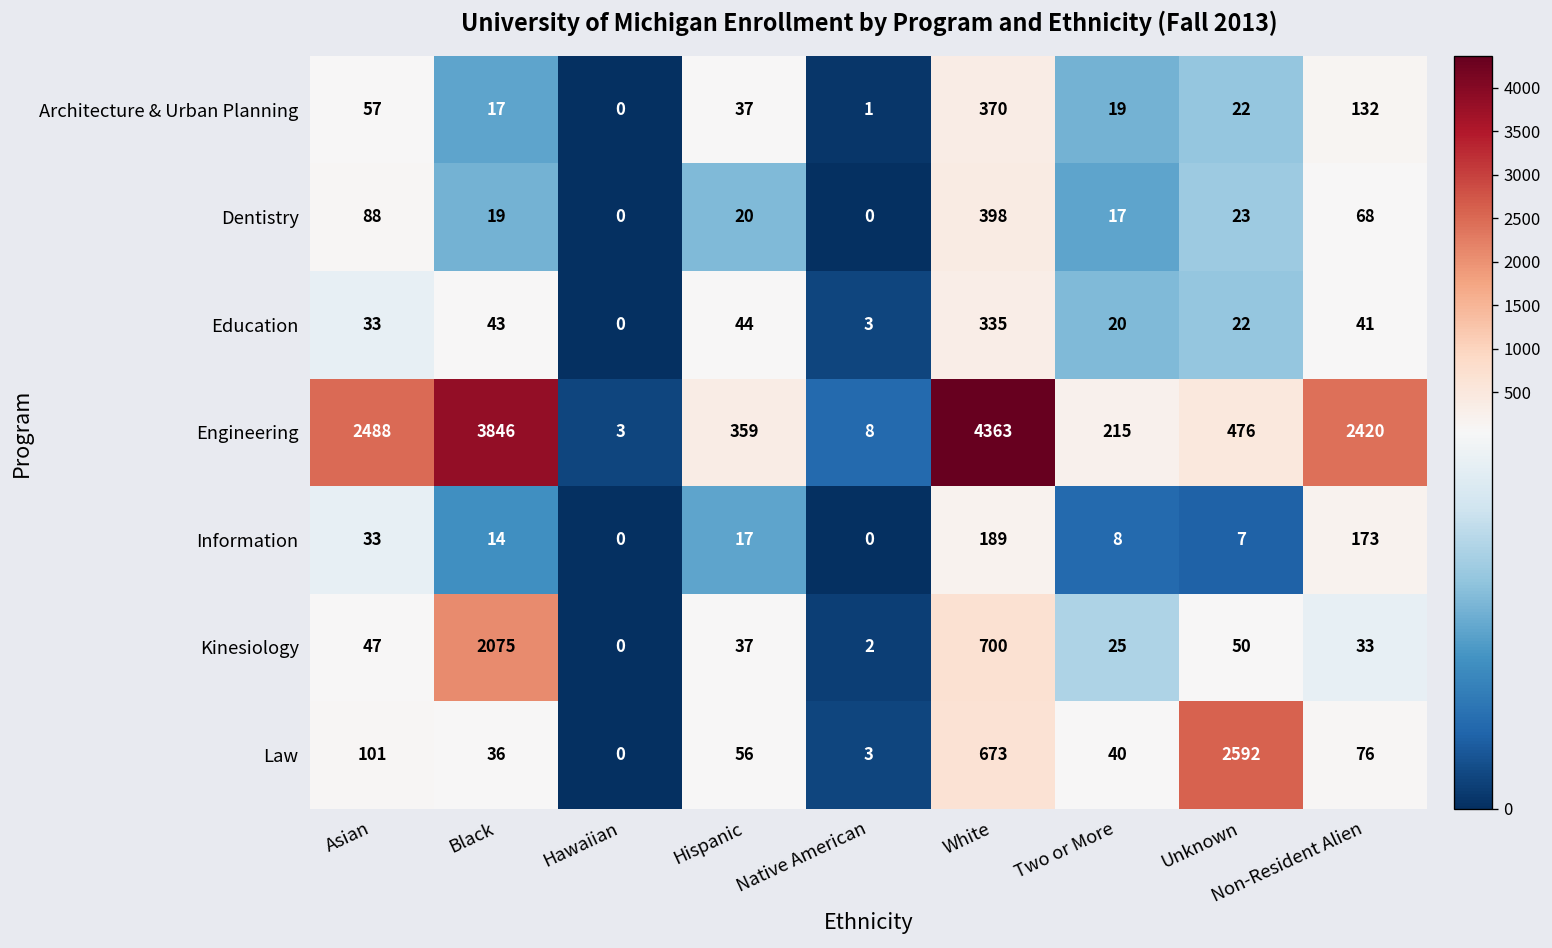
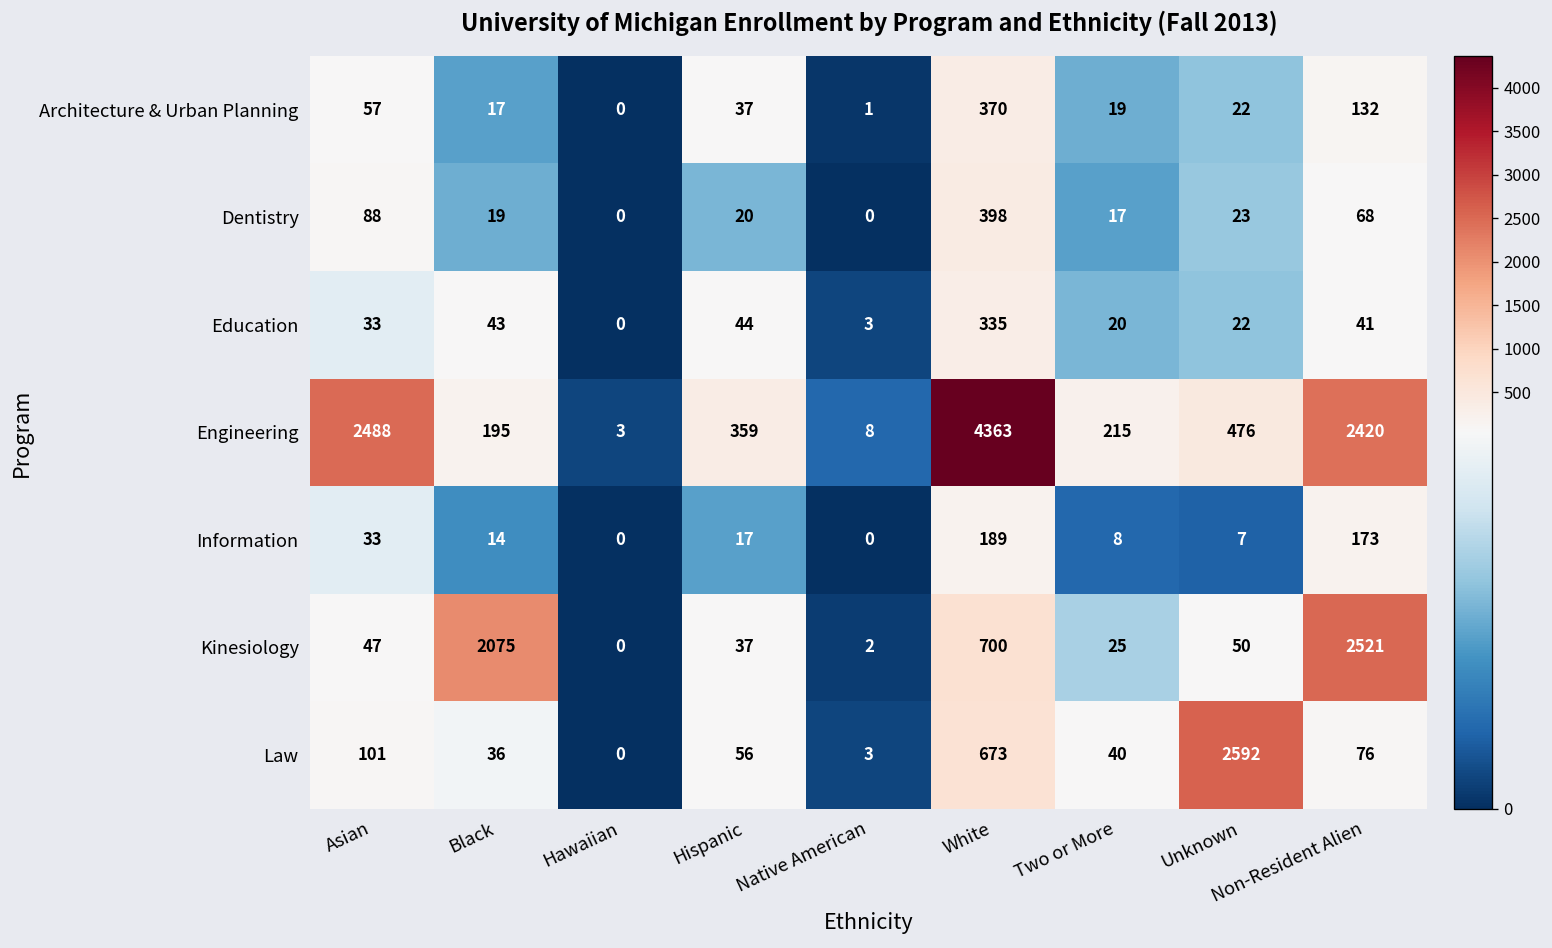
  {
    "Architecture & Urban Planning": {
      "Asian": 57,
      "Black": 17,
      "Hawaiian": 0,
      "Hispanic": 37,
      "Native American": 1,
      "White": 370,
      "Two or More": 19,
      "Unknown": 22,
      "Non-Resident Alien": 132
    },
    "Dentistry": {
      "Asian": 88,
      "Black": 19,
      "Hawaiian": 0,
      "Hispanic": 20,
      "Native American": 0,
      "White": 398,
      "Two or More": 17,
      "Unknown": 23,
      "Non-Resident Alien": 68
    },
    "Education": {
      "Asian": 33,
      "Black": 43,
      "Hawaiian": 0,
      "Hispanic": 44,
      "Native American": 3,
      "White": 335,
      "Two or More": 20,
      "Unknown": 22,
      "Non-Resident Alien": 41
    },
    "Engineering": {
      "Asian": 2488,
-     "Black": 3846,
+     "Black": 195,
      "Hawaiian": 3,
      "Hispanic": 359,
      "Native American": 8,
      "White": 4363,
      "Two or More": 215,
      "Unknown": 476,
      "Non-Resident Alien": 2420
    },
    "Information": {
      "Asian": 33,
      "Black": 14,
      "Hawaiian": 0,
      "Hispanic": 17,
      "Native American": 0,
      "White": 189,
      "Two or More": 8,
      "Unknown": 7,
      "Non-Resident Alien": 173
    },
    "Kinesiology": {
      "Asian": 47,
      "Black": 2075,
      "Hawaiian": 0,
      "Hispanic": 37,
      "Native American": 2,
      "White": 700,
      "Two or More": 25,
      "Unknown": 50,
-     "Non-Resident Alien": 33
+     "Non-Resident Alien": 2521
    },
    "Law": {
      "Asian": 101,
      "Black": 36,
      "Hawaiian": 0,
      "Hispanic": 56,
      "Native American": 3,
      "White": 673,
      "Two or More": 40,
      "Unknown": 2592,
      "Non-Resident Alien": 76
    }
  }
